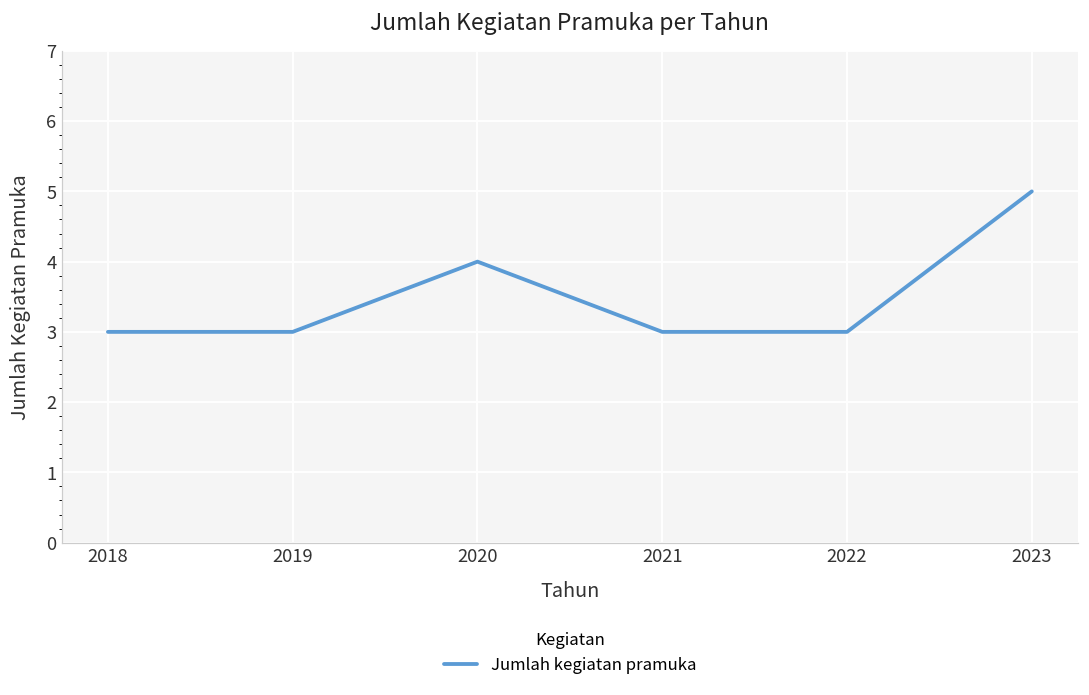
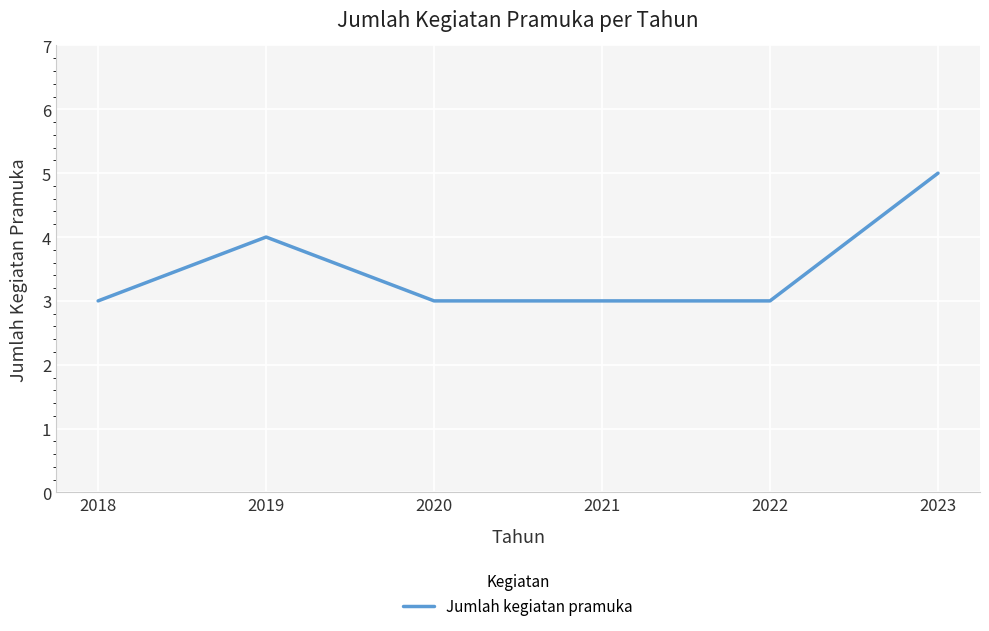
  {
    "2018": 3,
-   "2019": 3,
-   "2020": 4,
+   "2019": 4,
+   "2020": 3,
    "2021": 3,
    "2022": 3,
    "2023": 5
  }
